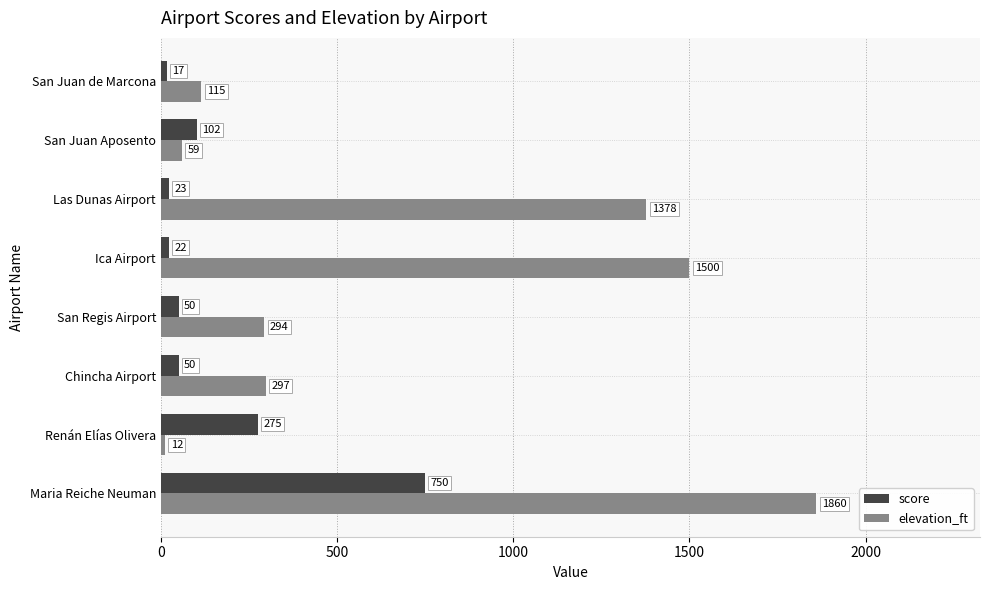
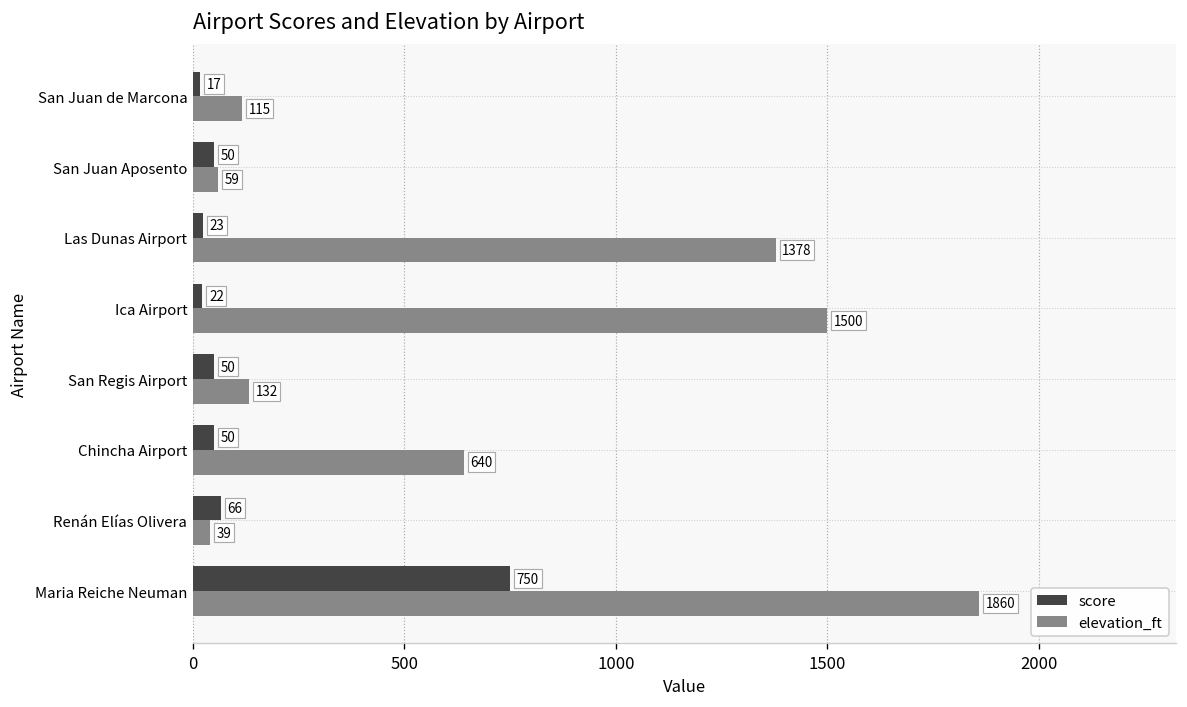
  {
    "score": {
-     "San Juan Aposento": 102,
-     "Renán Elías Olivera": 275
+     "San Juan Aposento": 50,
+     "Renán Elías Olivera": 66
    },
    "elevation_ft": {
-     "San Regis Airport": 294,
-     "Chincha Airport": 297,
-     "Renán Elías Olivera": 12
+     "San Regis Airport": 132,
+     "Chincha Airport": 640,
+     "Renán Elías Olivera": 39
    }
  }
